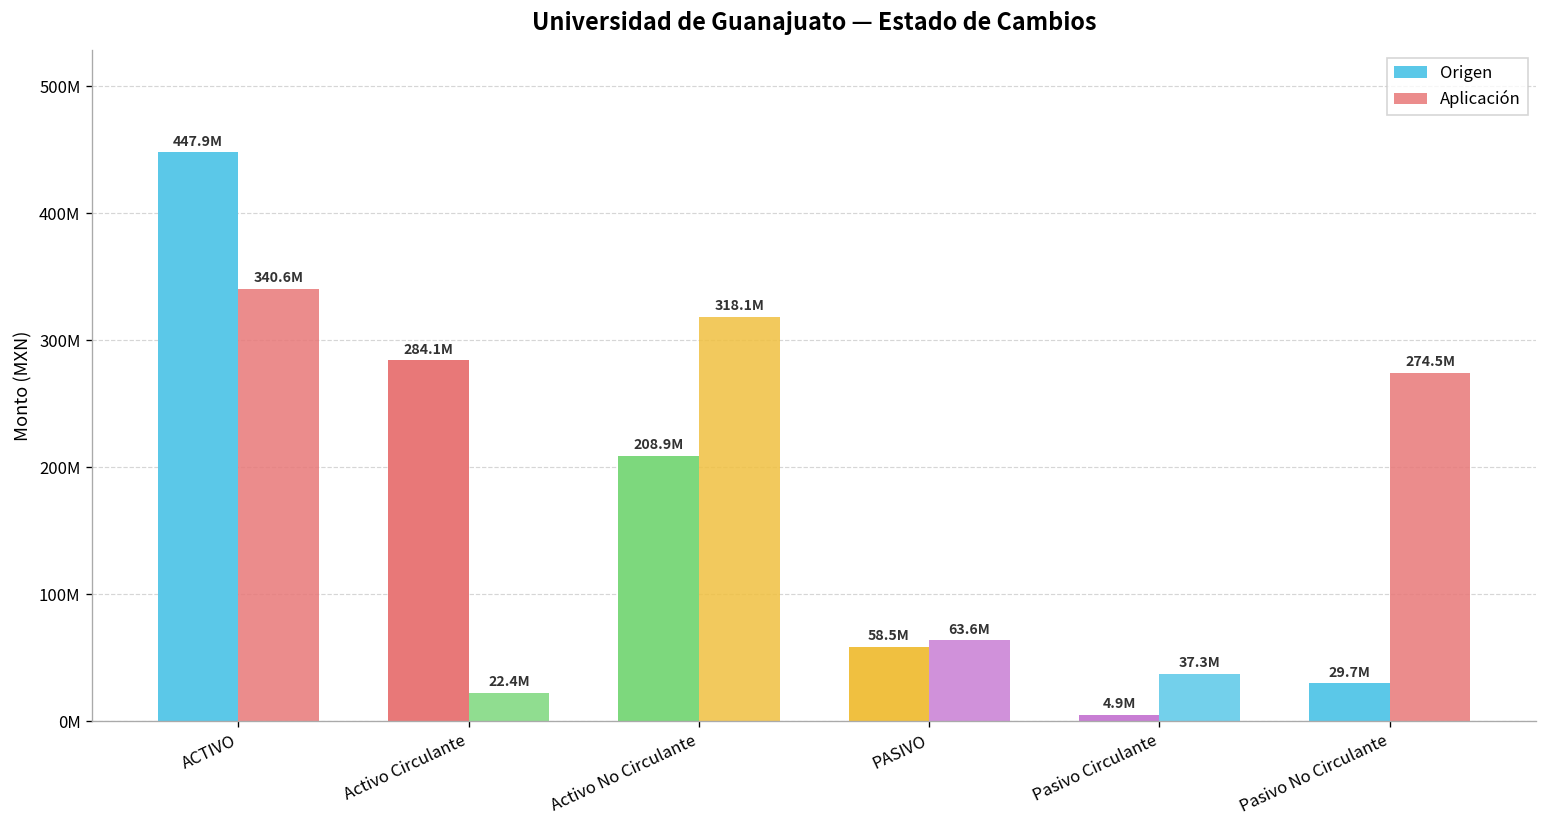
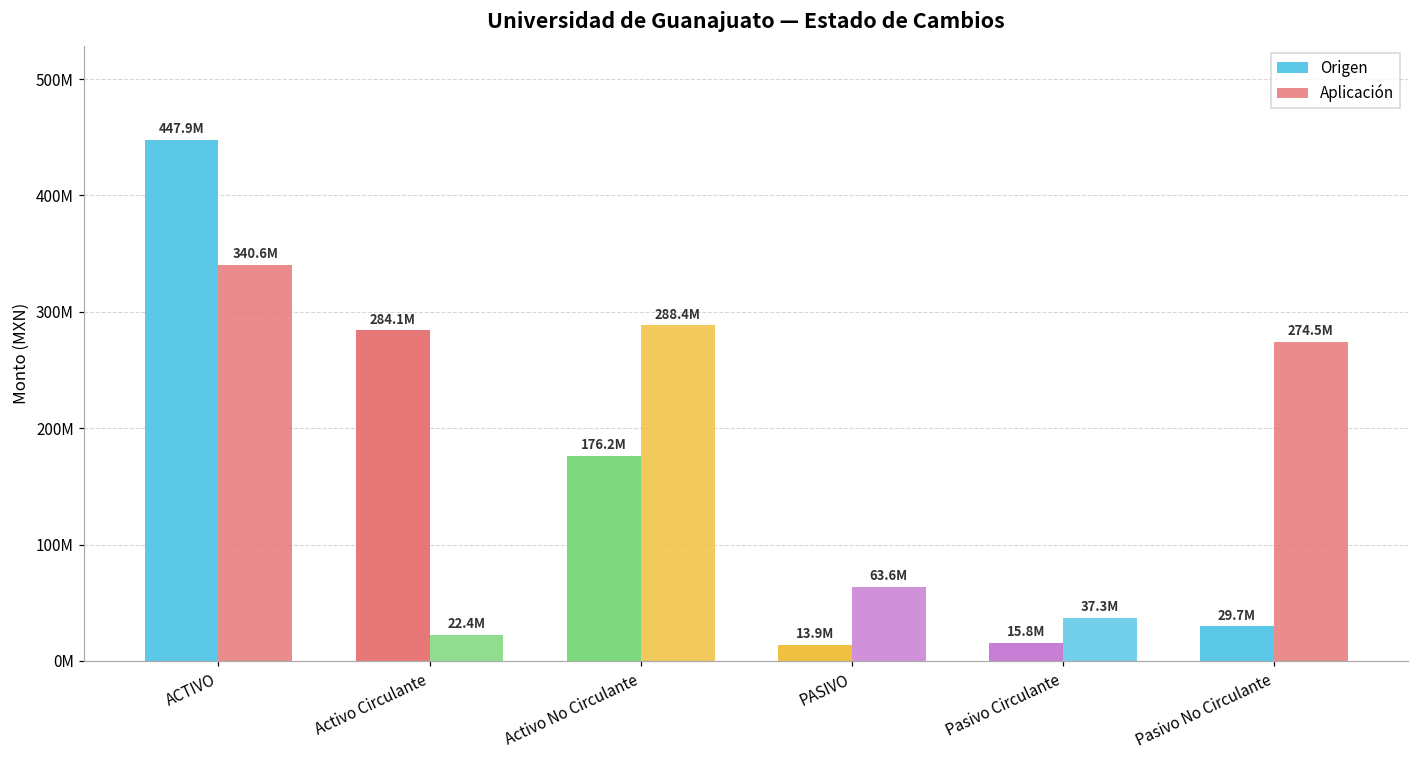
  {
    "Origen": {
      "ACTIVO": "447.9M",
      "Activo Circulante": "284.1M",
-     "Activo No Circulante": "208.9M",
-     "PASIVO": "58.5M",
-     "Pasivo Circulante": "4.9M",
+     "Activo No Circulante": "176.2M",
+     "PASIVO": "13.9M",
+     "Pasivo Circulante": "15.8M",
      "Pasivo No Circulante": "29.7M"
    },
    "Aplicación": {
      "ACTIVO": "340.6M",
      "Activo Circulante": "22.4M",
-     "Activo No Circulante": "318.1M",
+     "Activo No Circulante": "288.4M",
      "PASIVO": "63.6M",
      "Pasivo Circulante": "37.3M",
      "Pasivo No Circulante": "274.5M"
    }
  }
